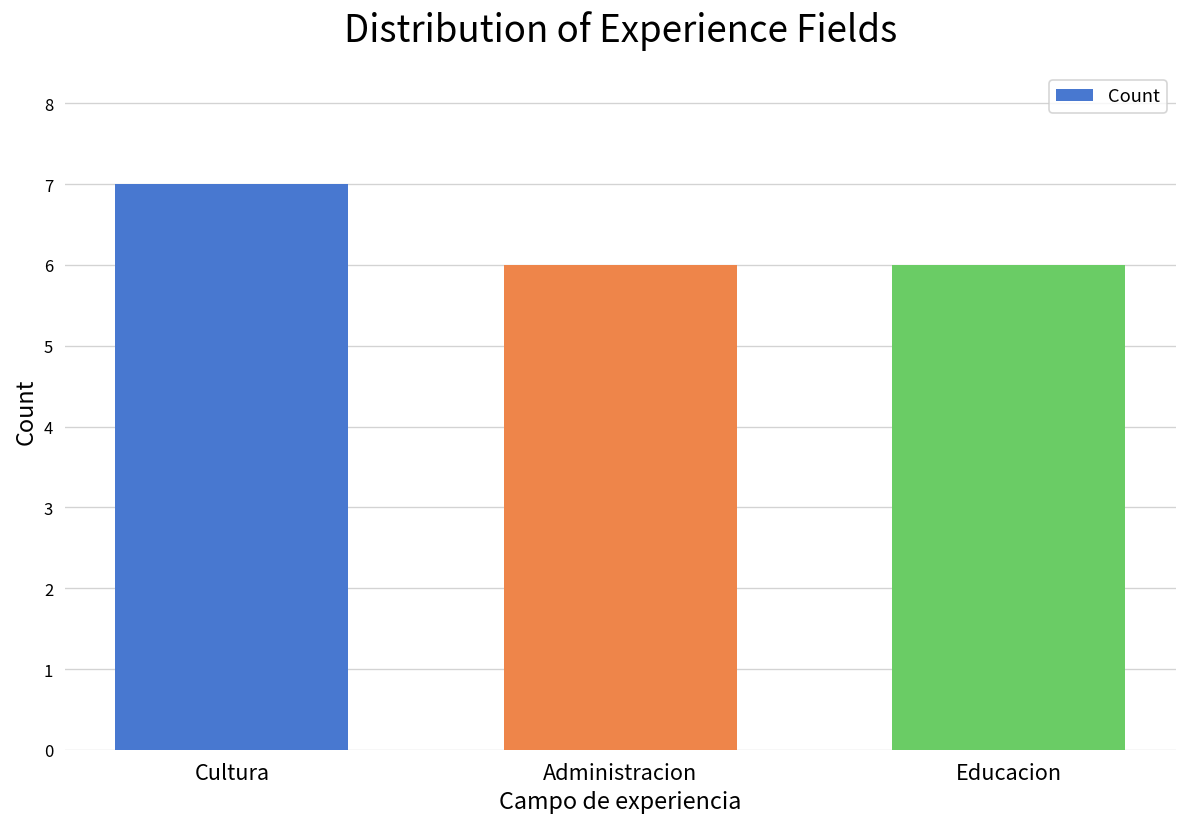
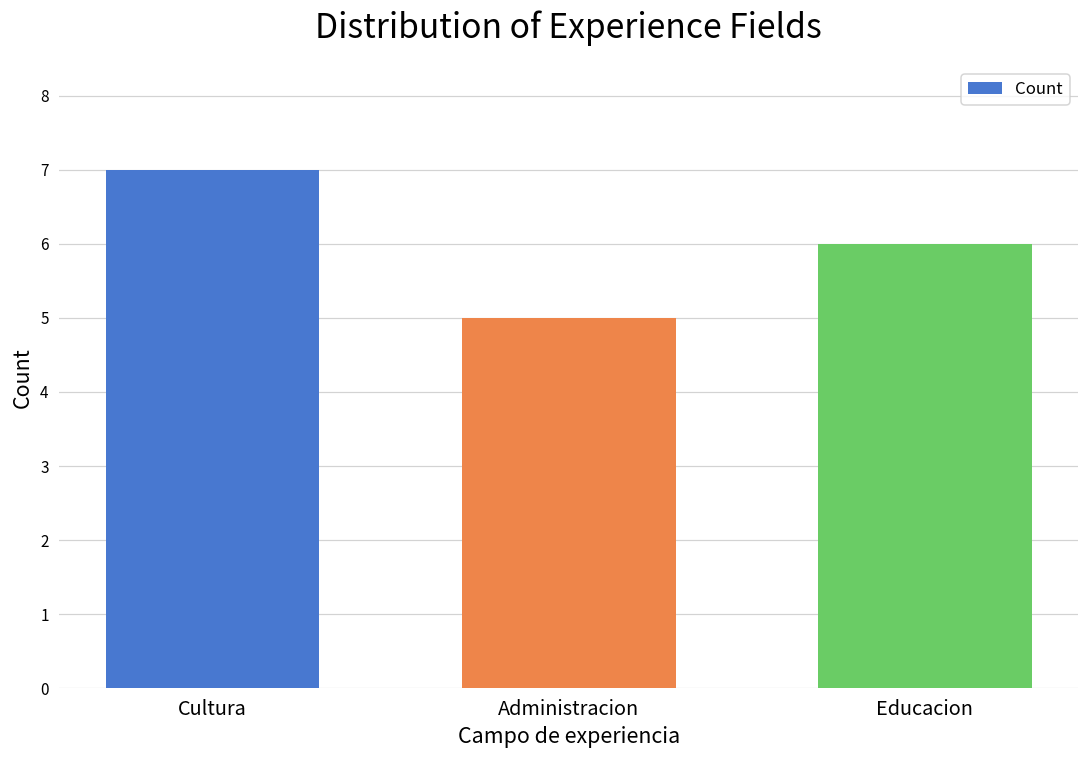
  {
    "Cultura": 7,
-   "Administracion": 6,
+   "Administracion": 5,
    "Educacion": 6
  }
